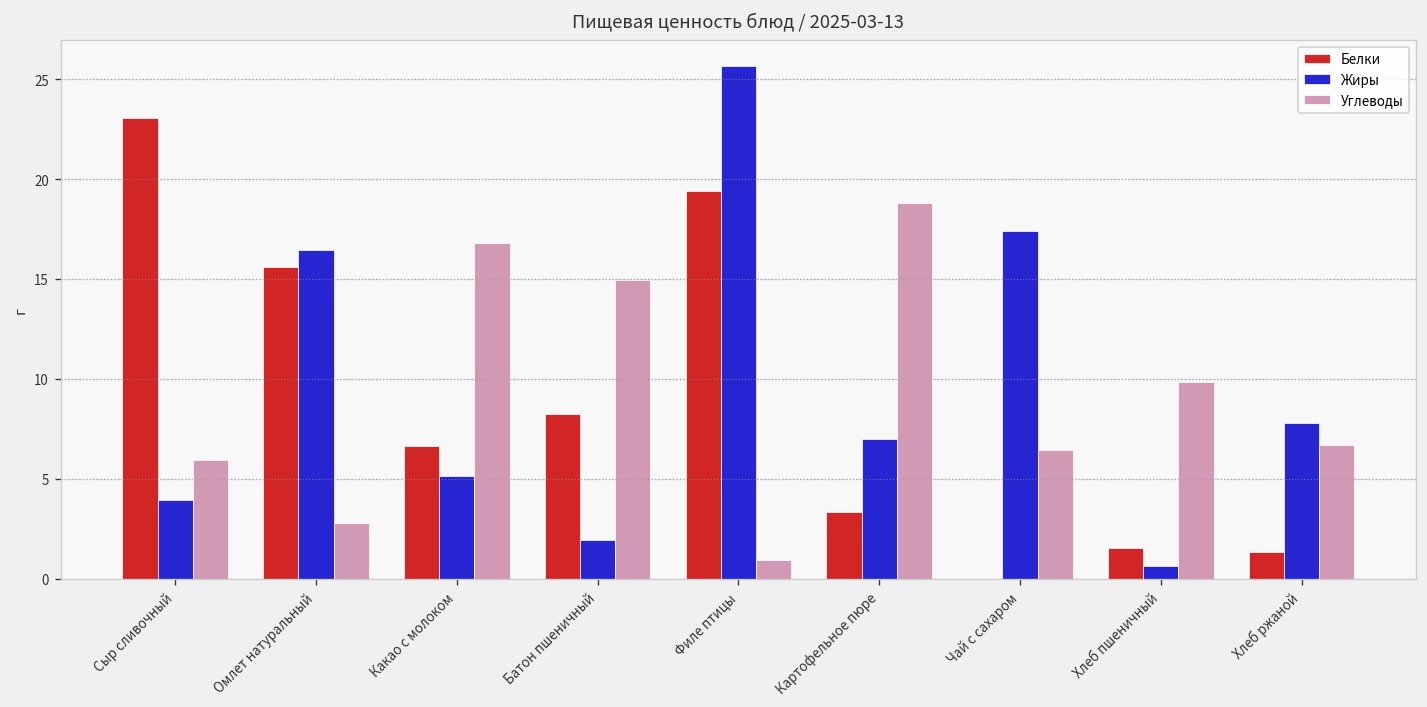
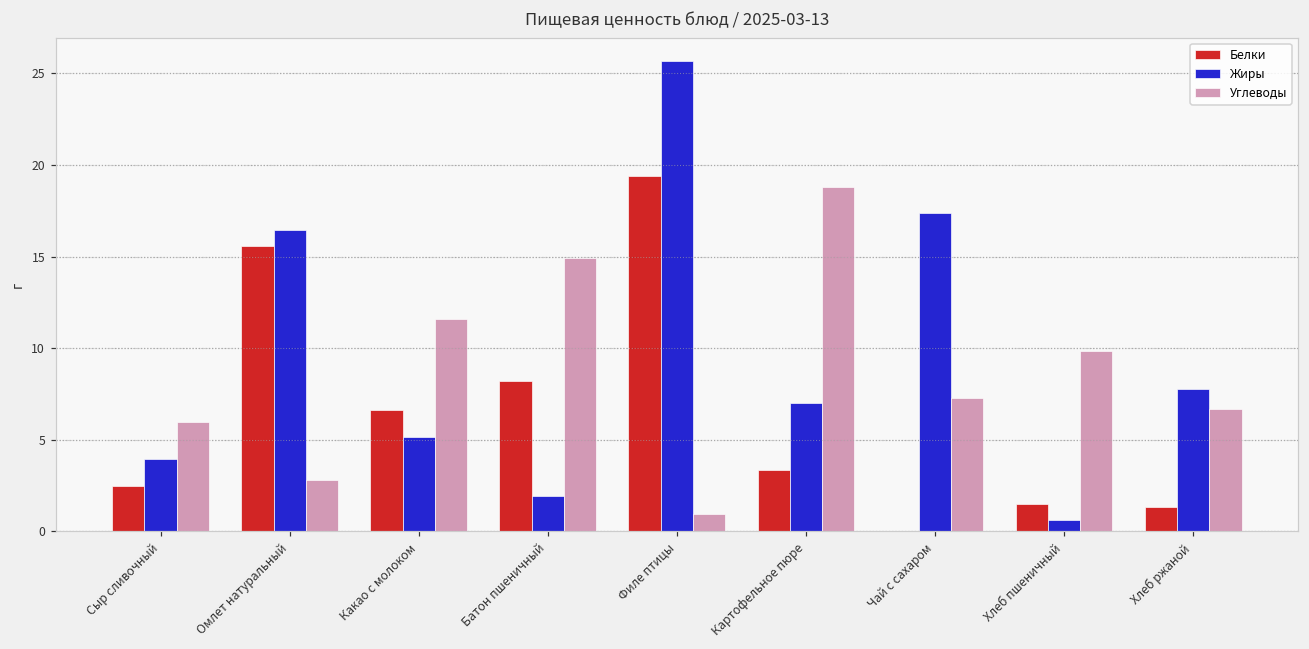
  {
    "Белки": {
-     "Сыр сливочный": 23.1,
+     "Сыр сливочный": 2.5,
      "Омлет натуральный": 15.6,
      "Какао с молоком": 6.6,
      "Батон пшеничный": 8.2,
      "Филе птицы": 19.4,
      "Картофельное пюре": 3.4,
      "Чай с сахаром": 0.0,
      "Хлеб пшеничный": 1.5,
      "Хлеб ржаной": 1.3
    },
    "Жиры": {
      "Сыр сливочный": 4.0,
      "Омлет натуральный": 16.5,
      "Какао с молоком": 5.2,
      "Батон пшеничный": 1.9,
      "Филе птицы": 25.7,
      "Картофельное пюре": 7.0,
      "Чай с сахаром": 17.4,
      "Хлеб пшеничный": 0.6,
      "Хлеб ржаной": 7.8
    },
    "Углеводы": {
      "Сыр сливочный": 6.0,
      "Омлет натуральный": 2.8,
-     "Какао с молоком": 16.8,
+     "Какао с молоком": 11.6,
      "Батон пшеничный": 14.9,
      "Филе птицы": 1.0,
      "Картофельное пюре": 18.8,
-     "Чай с сахаром": 6.4,
+     "Чай с сахаром": 7.3,
      "Хлеб пшеничный": 9.8,
      "Хлеб ржаной": 6.7
    }
  }
